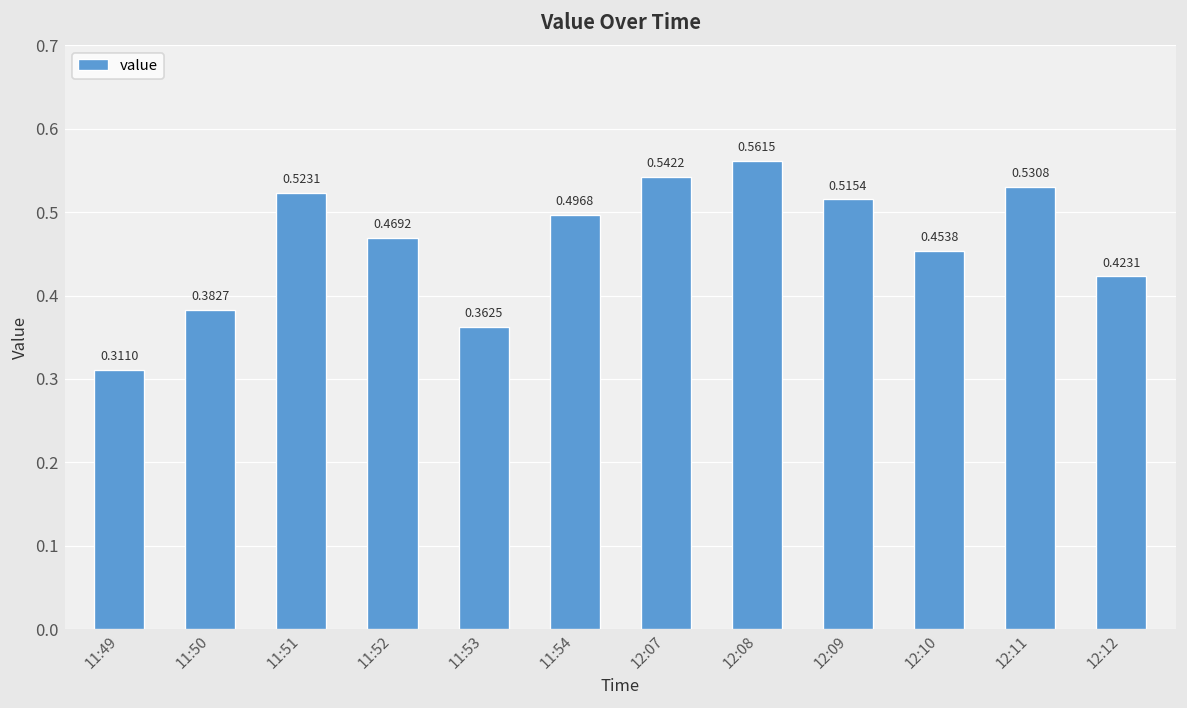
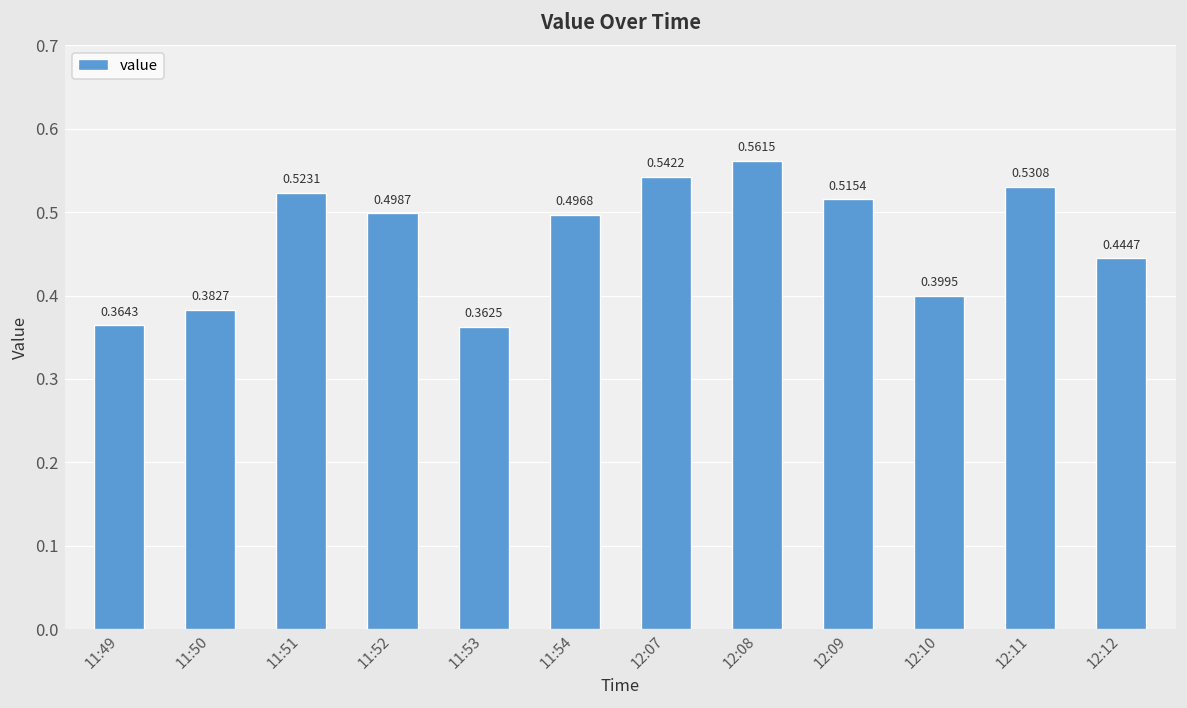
  {
-   "11:49": 0.3110,
+   "11:49": 0.3643,
    "11:50": 0.3827,
    "11:51": 0.5231,
-   "11:52": 0.4692,
+   "11:52": 0.4987,
    "11:53": 0.3625,
    "11:54": 0.4968,
    "12:07": 0.5422,
    "12:08": 0.5615,
    "12:09": 0.5154,
-   "12:10": 0.4538,
+   "12:10": 0.3995,
    "12:11": 0.5308,
-   "12:12": 0.4231
+   "12:12": 0.4447
  }
